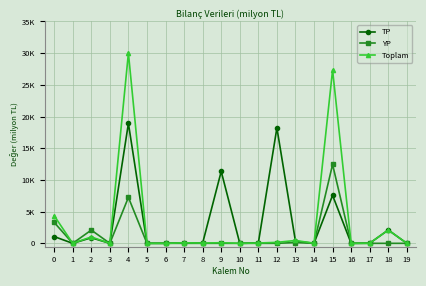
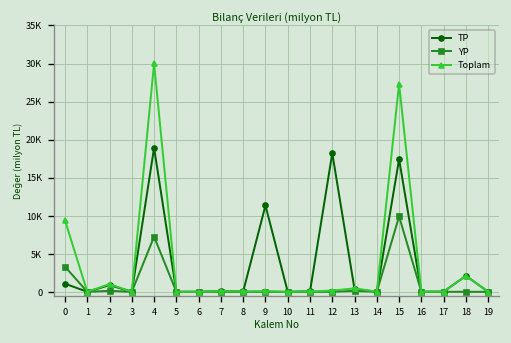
  {
    "TP": {
      "0": 1000,
      "4": 19000,
      "9": 11000,
      "12": 18000,
-     "15": 8000
+     "15": 17000
    },
    "YP": {
      "0": 3000,
-     "2": 2000,
+     "2": 0,
      "4": 7000,
-     "15": 12000,
+     "15": 10000,
      "18": 0
    },
    "Toplam": {
-     "0": 4000,
+     "0": 9000,
      "4": 30000,
      "15": 27000
    }
  }
